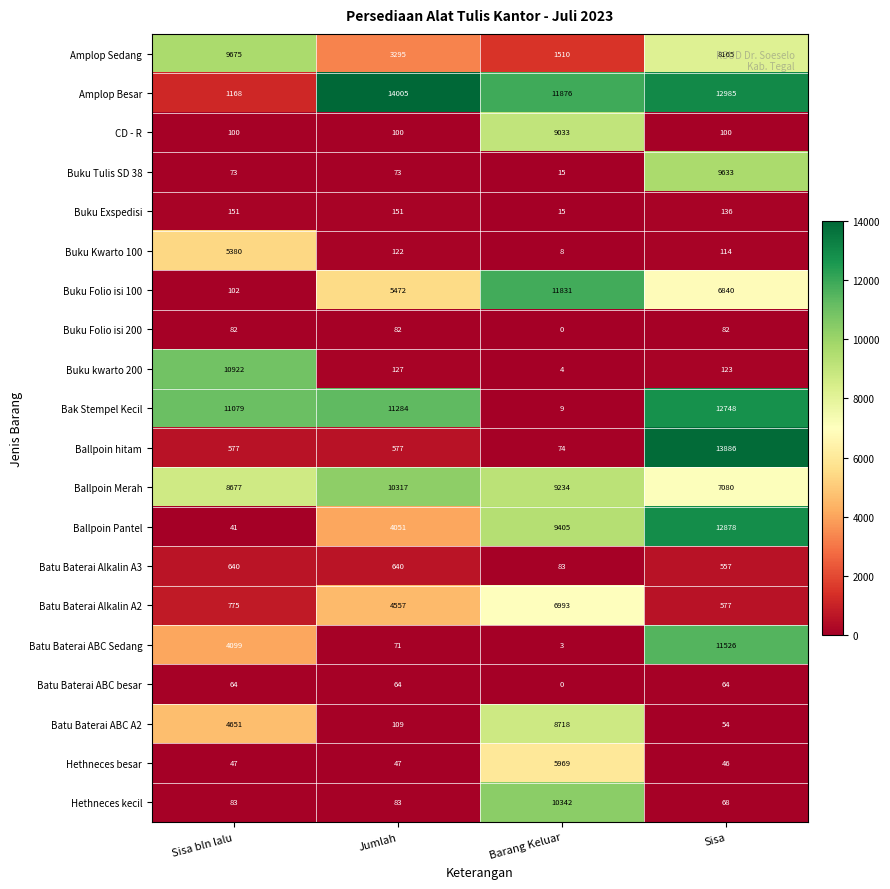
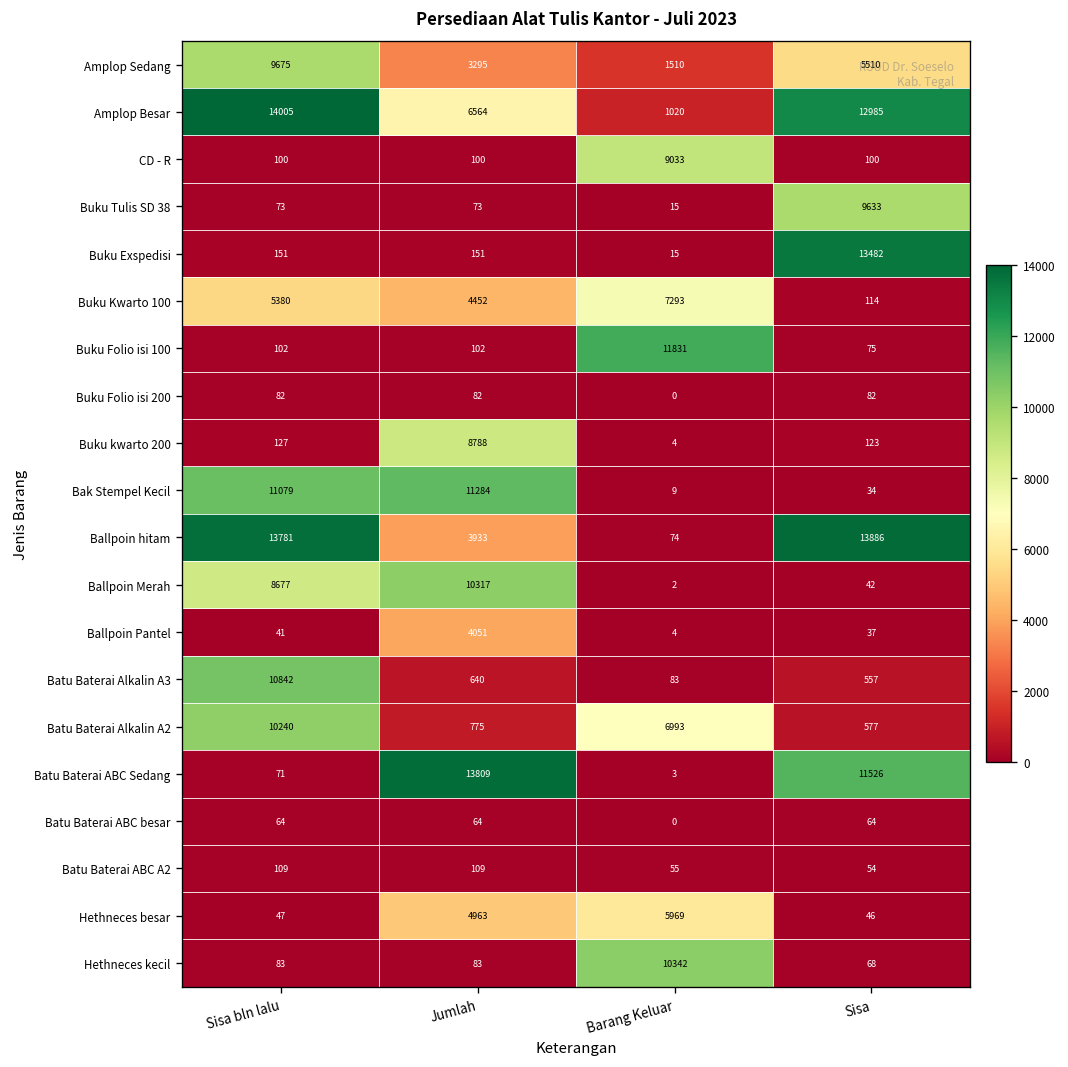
  {
    "Amplop Sedang": {
      "Sisa bln lalu": 9675,
      "Jumlah": 3295,
      "Barang Keluar": 1510,
-     "Sisa": 8165
+     "Sisa": 5510
    },
    "Amplop Besar": {
-     "Sisa bln lalu": 1168,
-     "Jumlah": 14005,
-     "Barang Keluar": 11876,
+     "Sisa bln lalu": 14005,
+     "Jumlah": 6564,
+     "Barang Keluar": 1020,
      "Sisa": 12985
    },
    "CD - R": {
      "Sisa bln lalu": 100,
      "Jumlah": 100,
      "Barang Keluar": 9033,
      "Sisa": 100
    },
    "Buku Tulis SD 38": {
      "Sisa bln lalu": 73,
      "Jumlah": 73,
      "Barang Keluar": 15,
      "Sisa": 9633
    },
    "Buku Exspedisi": {
      "Sisa bln lalu": 151,
      "Jumlah": 151,
      "Barang Keluar": 15,
-     "Sisa": 136
+     "Sisa": 13482
    },
    "Buku Kwarto 100": {
      "Sisa bln lalu": 5380,
-     "Jumlah": 122,
-     "Barang Keluar": 8,
+     "Jumlah": 4452,
+     "Barang Keluar": 7293,
      "Sisa": 114
    },
    "Buku Folio isi 100": {
      "Sisa bln lalu": 102,
-     "Jumlah": 5472,
+     "Jumlah": 102,
      "Barang Keluar": 11831,
-     "Sisa": 6840
+     "Sisa": 75
    },
    "Buku Folio isi 200": {
      "Sisa bln lalu": 82,
      "Jumlah": 82,
      "Barang Keluar": 0,
      "Sisa": 82
    },
    "Buku kwarto 200": {
-     "Sisa bln lalu": 10922,
-     "Jumlah": 127,
+     "Sisa bln lalu": 127,
+     "Jumlah": 8788,
      "Barang Keluar": 4,
      "Sisa": 123
    },
    "Bak Stempel Kecil": {
      "Sisa bln lalu": 11079,
      "Jumlah": 11284,
      "Barang Keluar": 9,
-     "Sisa": 12748
+     "Sisa": 34
    },
    "Ballpoin hitam": {
-     "Sisa bln lalu": 577,
-     "Jumlah": 577,
+     "Sisa bln lalu": 13781,
+     "Jumlah": 3933,
      "Barang Keluar": 74,
      "Sisa": 13886
    },
    "Ballpoin Merah": {
      "Sisa bln lalu": 8677,
      "Jumlah": 10317,
-     "Barang Keluar": 9234,
-     "Sisa": 7080
+     "Barang Keluar": 2,
+     "Sisa": 42
    },
    "Ballpoin Pantel": {
      "Sisa bln lalu": 41,
      "Jumlah": 4051,
-     "Barang Keluar": 9405,
-     "Sisa": 12878
+     "Barang Keluar": 4,
+     "Sisa": 37
    },
    "Batu Baterai Alkalin A3": {
-     "Sisa bln lalu": 640,
+     "Sisa bln lalu": 10842,
      "Jumlah": 640,
      "Barang Keluar": 83,
      "Sisa": 557
    },
    "Batu Baterai Alkalin A2": {
-     "Sisa bln lalu": 775,
-     "Jumlah": 4557,
+     "Sisa bln lalu": 10240,
+     "Jumlah": 775,
      "Barang Keluar": 6993,
      "Sisa": 577
    },
    "Batu Baterai ABC Sedang": {
-     "Sisa bln lalu": 4099,
-     "Jumlah": 71,
+     "Sisa bln lalu": 71,
+     "Jumlah": 13809,
      "Barang Keluar": 3,
      "Sisa": 11526
    },
    "Batu Baterai ABC besar": {
      "Sisa bln lalu": 64,
      "Jumlah": 64,
      "Barang Keluar": 0,
      "Sisa": 64
    },
    "Batu Baterai ABC A2": {
-     "Sisa bln lalu": 4651,
+     "Sisa bln lalu": 109,
      "Jumlah": 109,
-     "Barang Keluar": 8718,
+     "Barang Keluar": 55,
      "Sisa": 54
    },
    "Hethneces besar": {
      "Sisa bln lalu": 47,
-     "Jumlah": 47,
+     "Jumlah": 4963,
      "Barang Keluar": 5969,
      "Sisa": 46
    },
    "Hethneces kecil": {
      "Sisa bln lalu": 83,
      "Jumlah": 83,
      "Barang Keluar": 10342,
      "Sisa": 68
    }
  }
